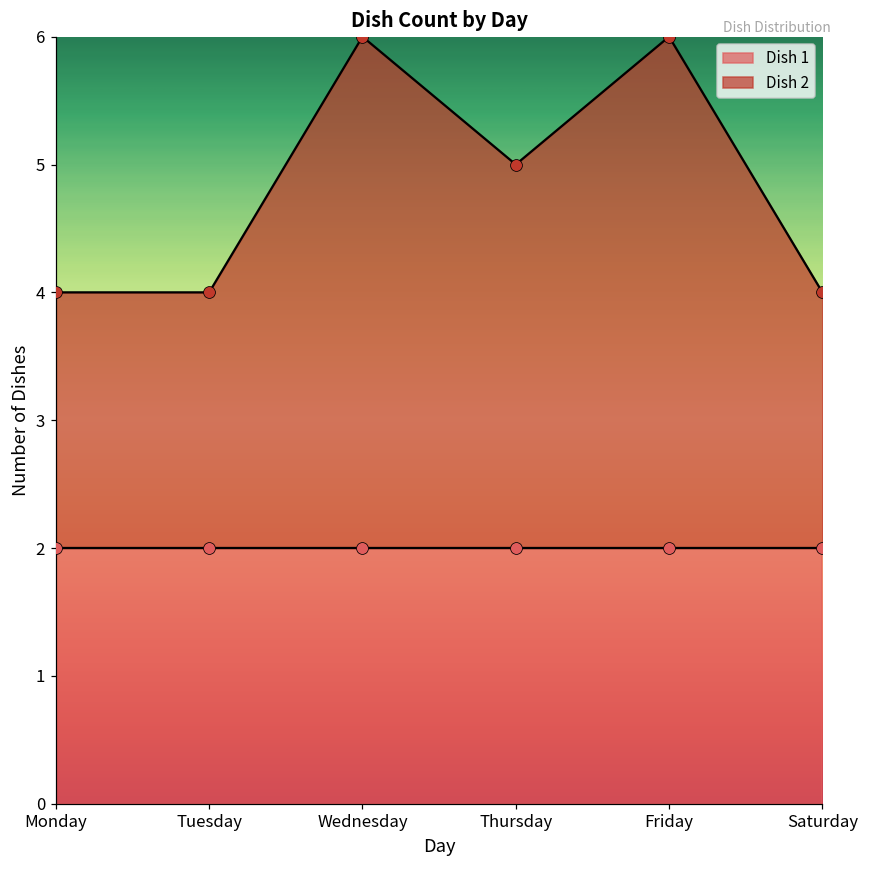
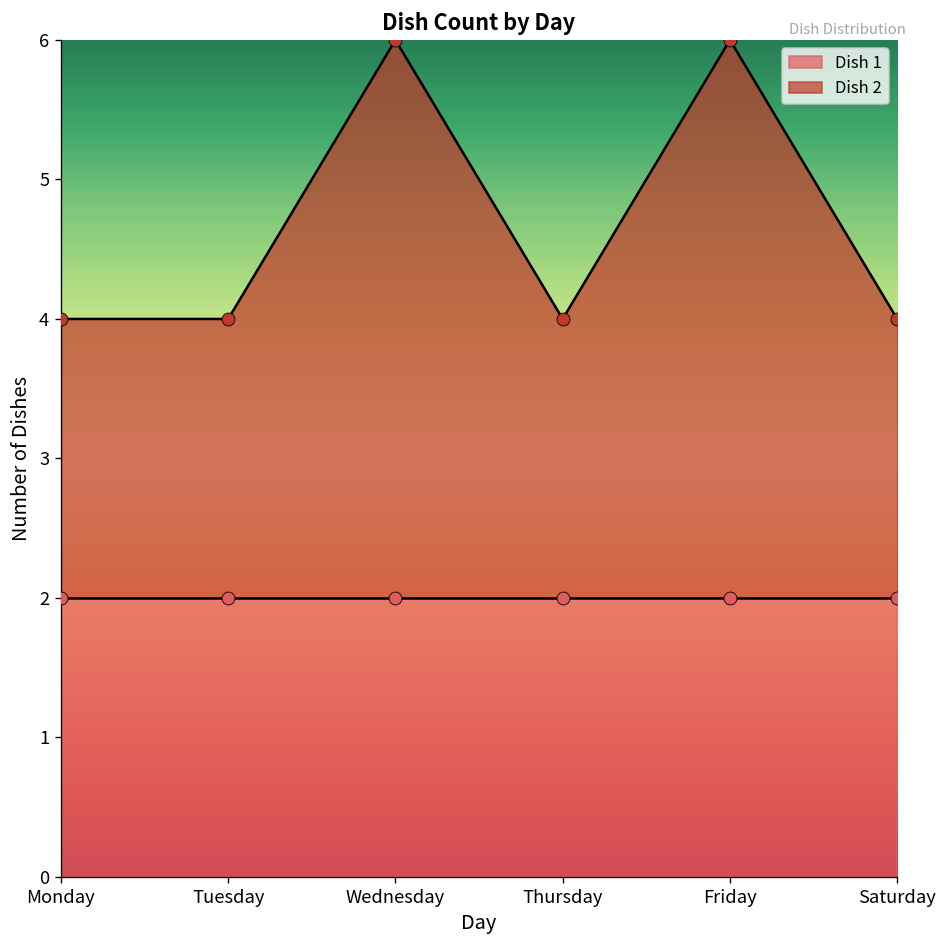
  {
    "Dish 1": {
      "Monday": 2.00,
      "Tuesday": 2.00,
      "Wednesday": 2.00,
      "Thursday": 2.00,
      "Friday": 2.00,
      "Saturday": 2.00
    },
    "Dish 2": {
      "Monday": 4.00,
      "Tuesday": 4.00,
      "Wednesday": 6.00,
-     "Thursday": 5.00,
+     "Thursday": 4.00,
      "Friday": 6.00,
      "Saturday": 4.00
    }
  }
